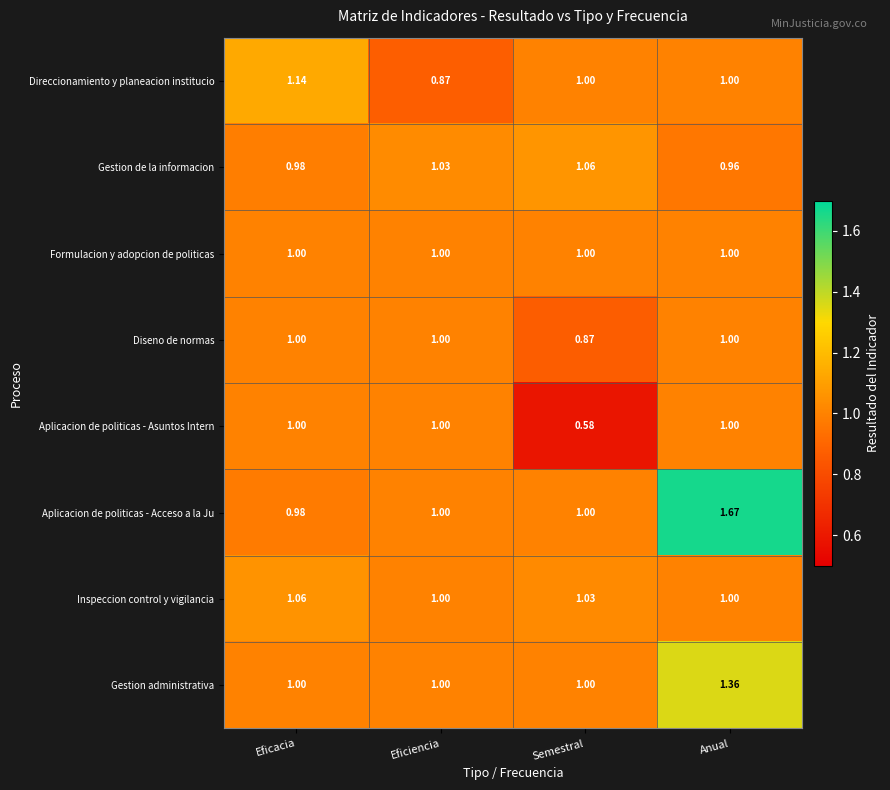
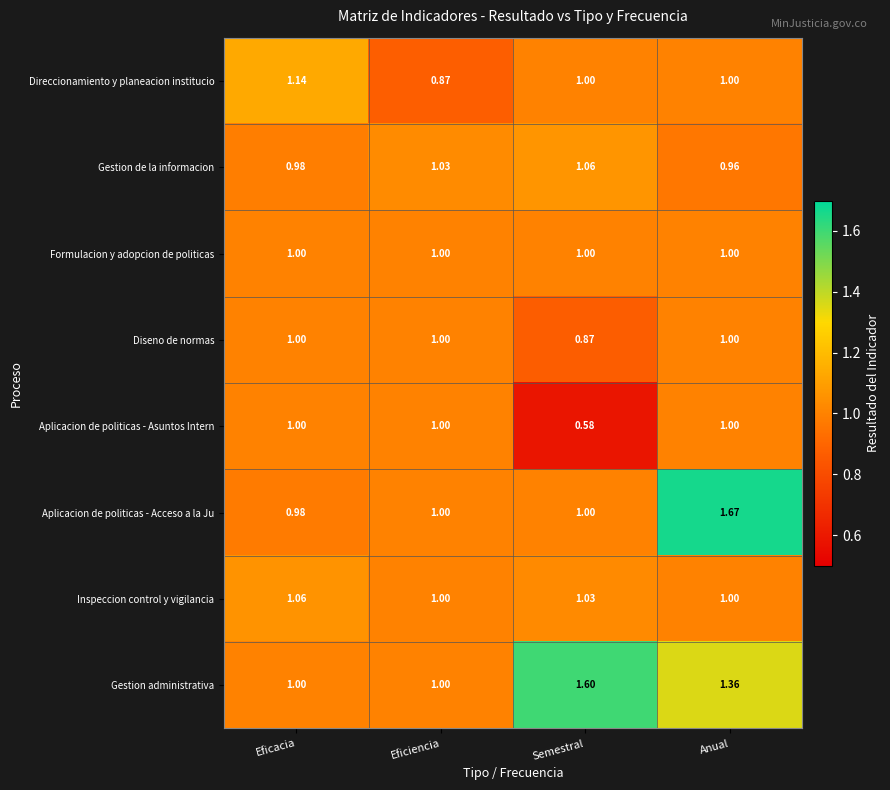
  {
    "Direccionamiento y planeacion institucio": {
      "Eficacia": 1.14,
      "Eficiencia": 0.87,
      "Semestral": 1.00,
      "Anual": 1.00
    },
    "Gestion de la informacion": {
      "Eficacia": 0.98,
      "Eficiencia": 1.03,
      "Semestral": 1.06,
      "Anual": 0.96
    },
    "Formulacion y adopcion de politicas": {
      "Eficacia": 1.00,
      "Eficiencia": 1.00,
      "Semestral": 1.00,
      "Anual": 1.00
    },
    "Diseno de normas": {
      "Eficacia": 1.00,
      "Eficiencia": 1.00,
      "Semestral": 0.87,
      "Anual": 1.00
    },
    "Aplicacion de politicas - Asuntos Intern": {
      "Eficacia": 1.00,
      "Eficiencia": 1.00,
      "Semestral": 0.58,
      "Anual": 1.00
    },
    "Aplicacion de politicas - Acceso a la Ju": {
      "Eficacia": 0.98,
      "Eficiencia": 1.00,
      "Semestral": 1.00,
      "Anual": 1.67
    },
    "Inspeccion control y vigilancia": {
      "Eficacia": 1.06,
      "Eficiencia": 1.00,
      "Semestral": 1.03,
      "Anual": 1.00
    },
    "Gestion administrativa": {
      "Eficacia": 1.00,
      "Eficiencia": 1.00,
-     "Semestral": 1.00,
+     "Semestral": 1.60,
      "Anual": 1.36
    }
  }
